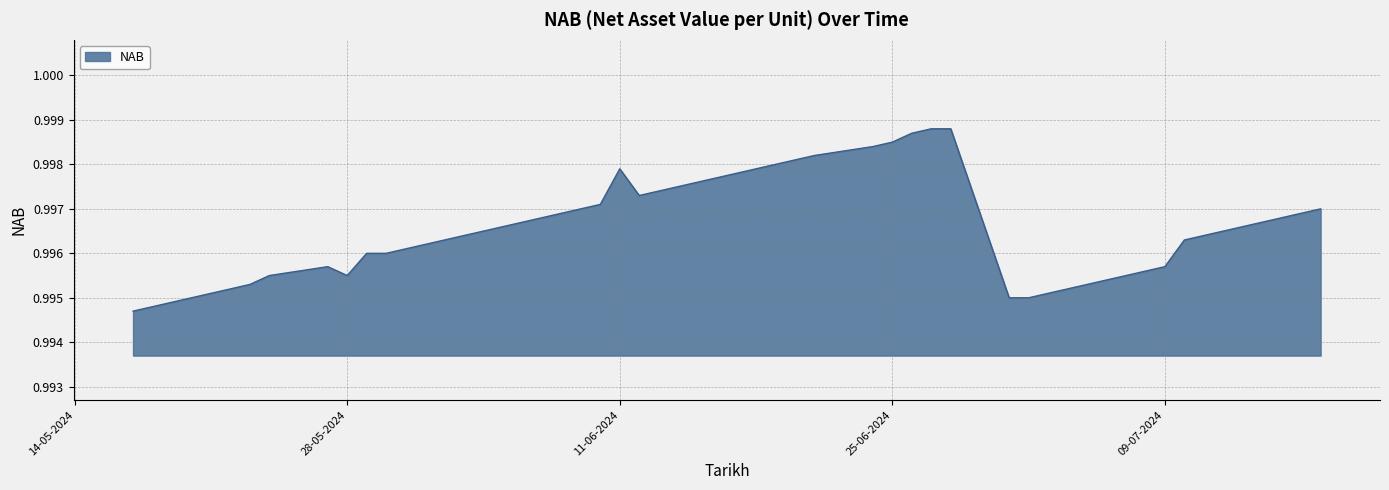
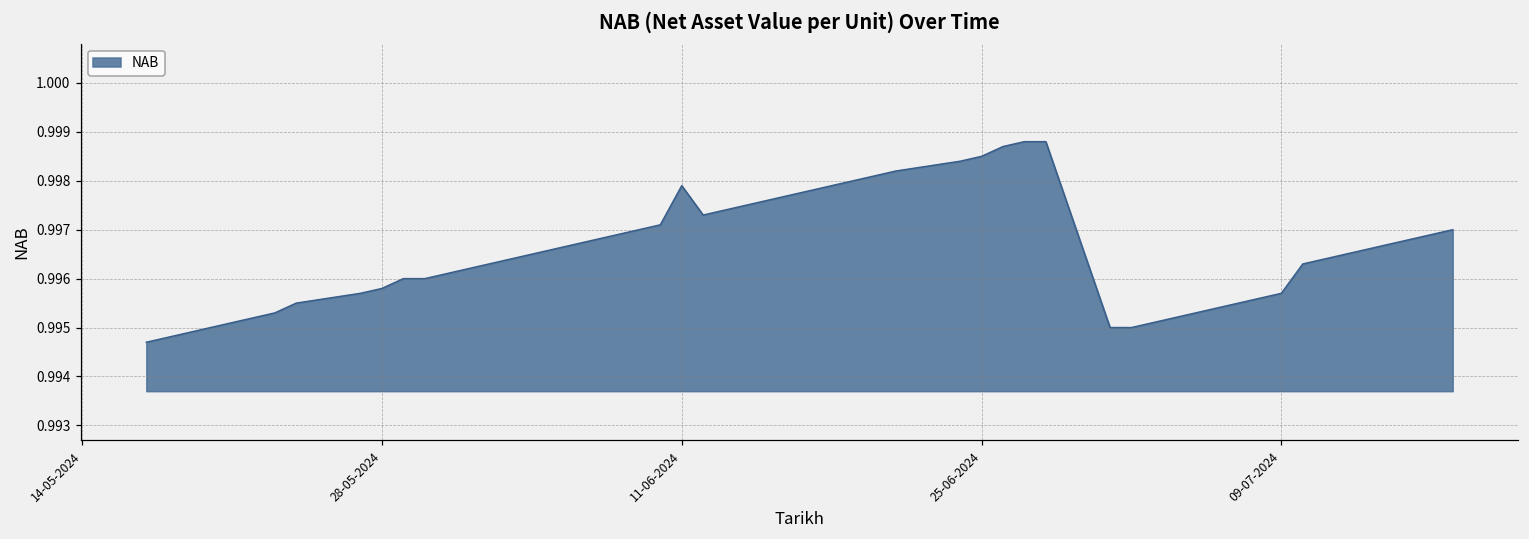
  {
-   "28-05-2024": 0.9955,
+   "28-05-2024": 0.9958,
    "11-06-2024": 0.9979,
    "25-06-2024": 0.9985,
    "09-07-2024": 0.9957
  }
